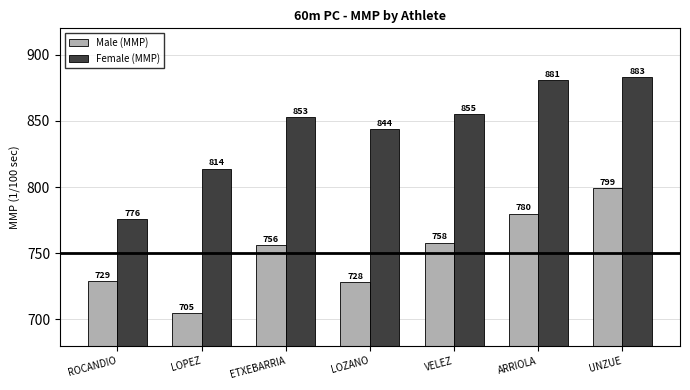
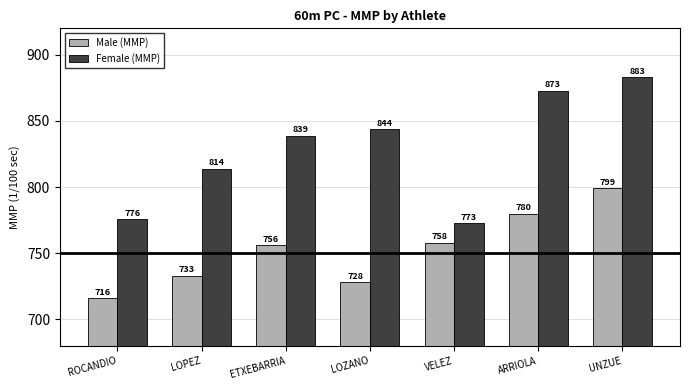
  {
    "Male (MMP)": {
-     "ROCANDIO": 729,
-     "LOPEZ": 705,
+     "ROCANDIO": 716,
+     "LOPEZ": 733,
      "ETXEBARRIA": 756,
      "LOZANO": 728,
      "VELEZ": 758,
      "ARRIOLA": 780,
      "UNZUE": 799
    },
    "Female (MMP)": {
      "ROCANDIO": 776,
      "LOPEZ": 814,
-     "ETXEBARRIA": 853,
+     "ETXEBARRIA": 839,
      "LOZANO": 844,
-     "VELEZ": 855,
-     "ARRIOLA": 881,
+     "VELEZ": 773,
+     "ARRIOLA": 873,
      "UNZUE": 883
    }
  }
